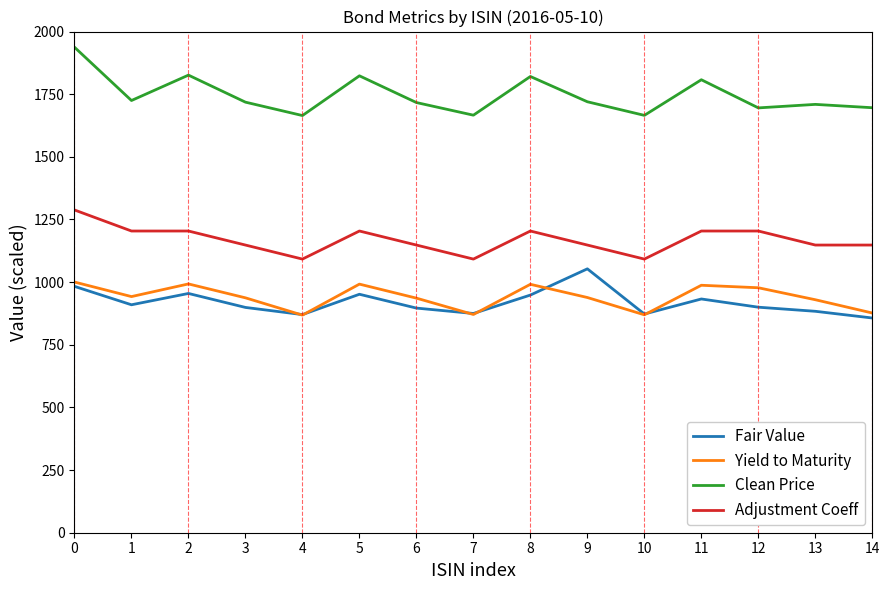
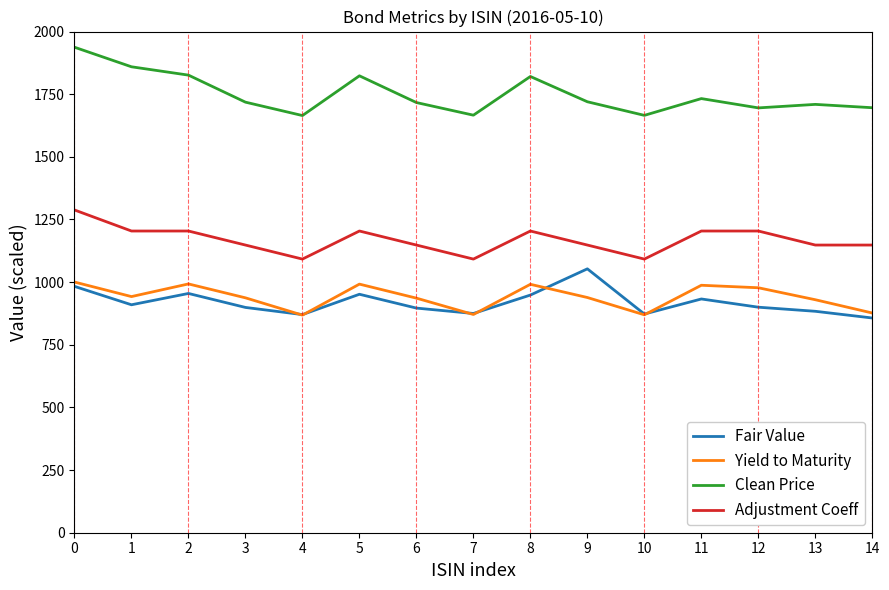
  {
    "Fair Value": {
      "0": 980,
      "1": 910,
      "2": 950,
      "3": 900,
      "5": 950,
      "6": 900,
      "8": 950,
      "9": 1050,
      "11": 930,
      "12": 900,
      "13": 880,
      "14": 860
    },
    "Yield to Maturity": {
      "0": 1000,
      "1": 940,
      "2": 990,
      "3": 940,
      "5": 990,
      "6": 940,
      "8": 990,
      "9": 940,
      "11": 990,
      "12": 980,
      "13": 930,
      "14": 880
    },
    "Clean Price": {
      "0": 1940,
-     "1": 1720,
+     "1": 1860,
      "2": 1830,
      "3": 1720,
      "4": 1660,
      "5": 1820,
      "6": 1720,
      "7": 1670,
      "8": 1820,
      "9": 1720,
      "10": 1670,
-     "11": 1810,
+     "11": 1730,
      "12": 1700,
      "13": 1710,
      "14": 1700
    },
    "Adjustment Coeff": {
      "0": 1290,
      "1": 1200,
      "2": 1200,
      "3": 1150,
      "4": 1090,
      "5": 1200,
      "6": 1150,
      "7": 1090,
      "8": 1200,
      "9": 1150,
      "10": 1090,
      "11": 1200,
      "12": 1200,
      "13": 1150,
      "14": 1150
    }
  }
